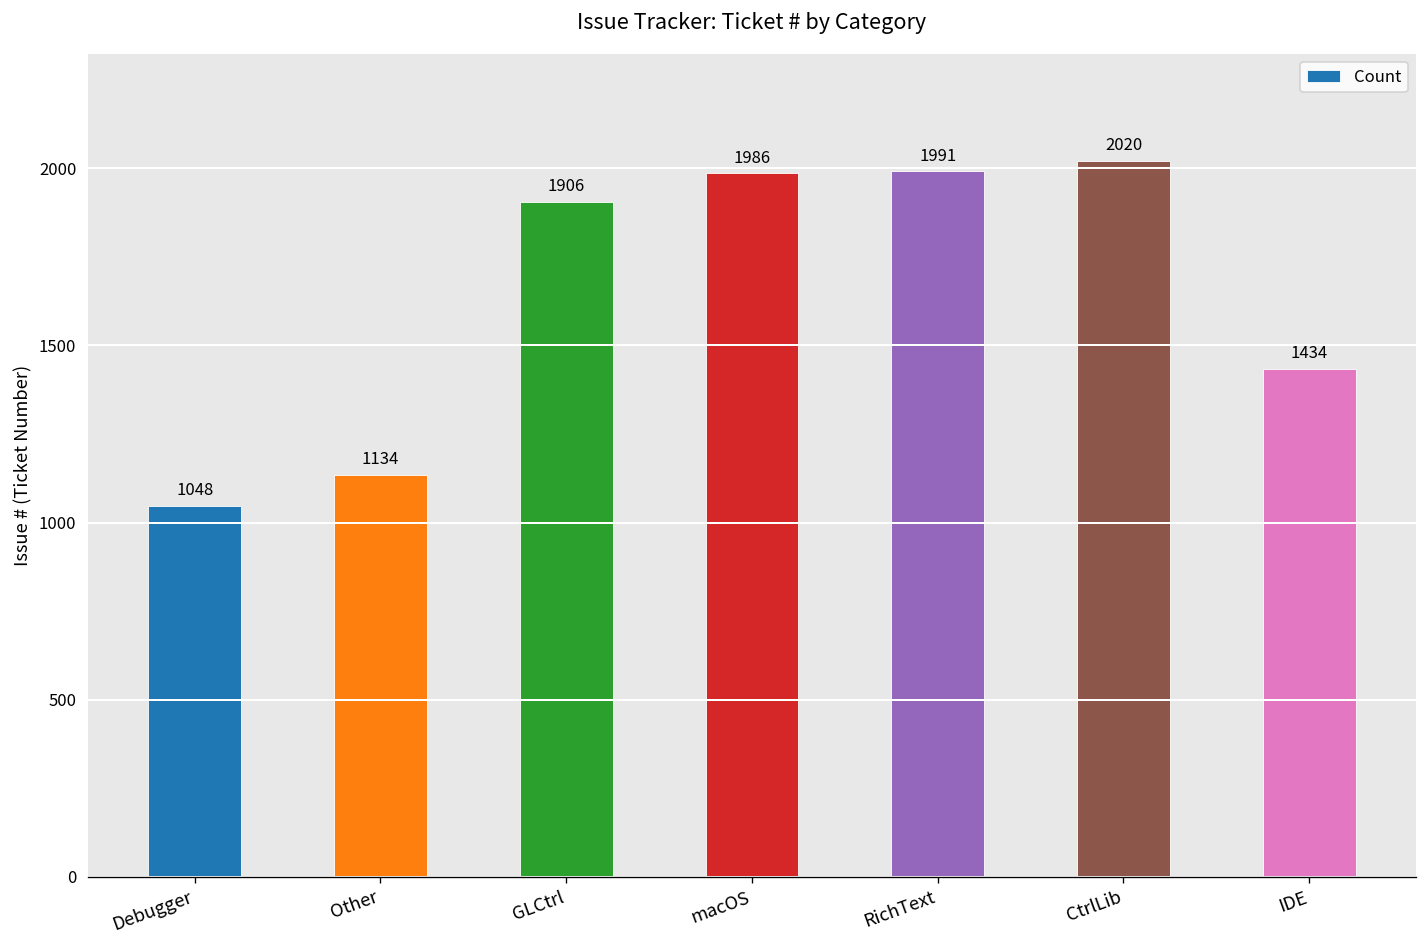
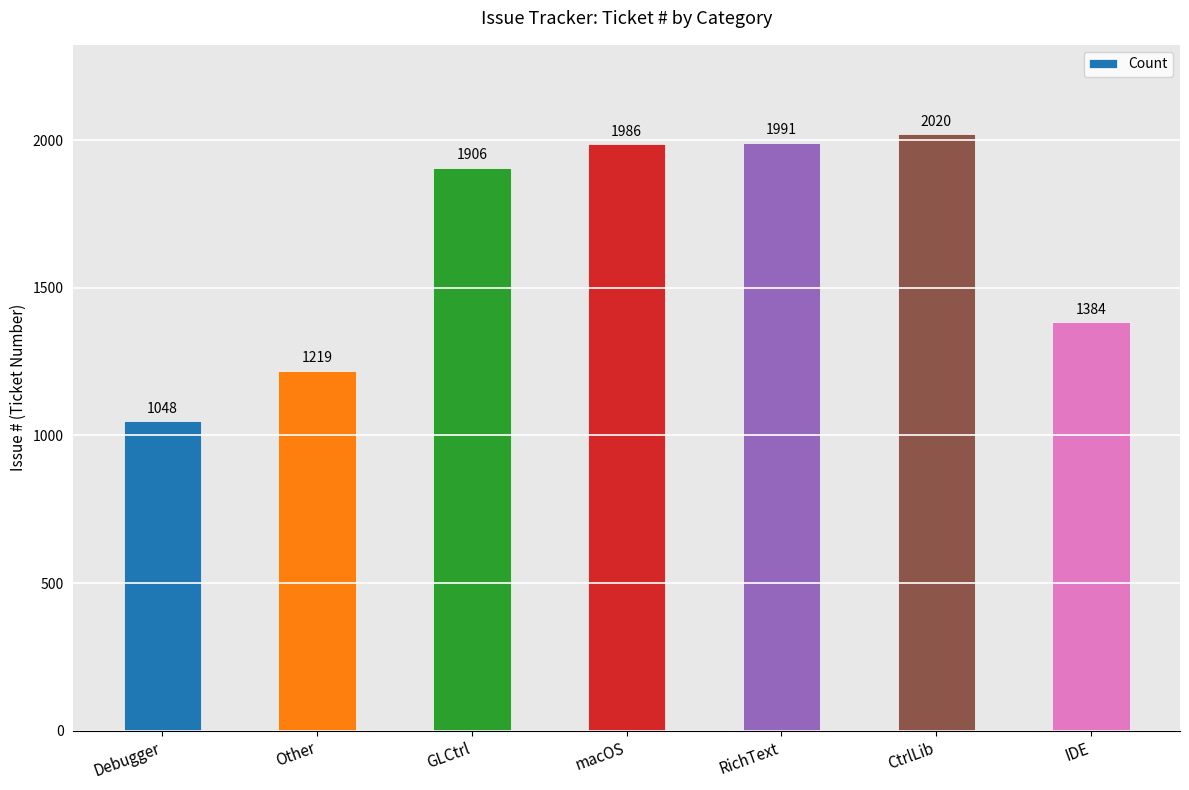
  {
    "Debugger": 1048,
-   "Other": 1134,
+   "Other": 1219,
    "GLCtrl": 1906,
    "macOS": 1986,
    "RichText": 1991,
    "CtrlLib": 2020,
-   "IDE": 1434
+   "IDE": 1384
  }
